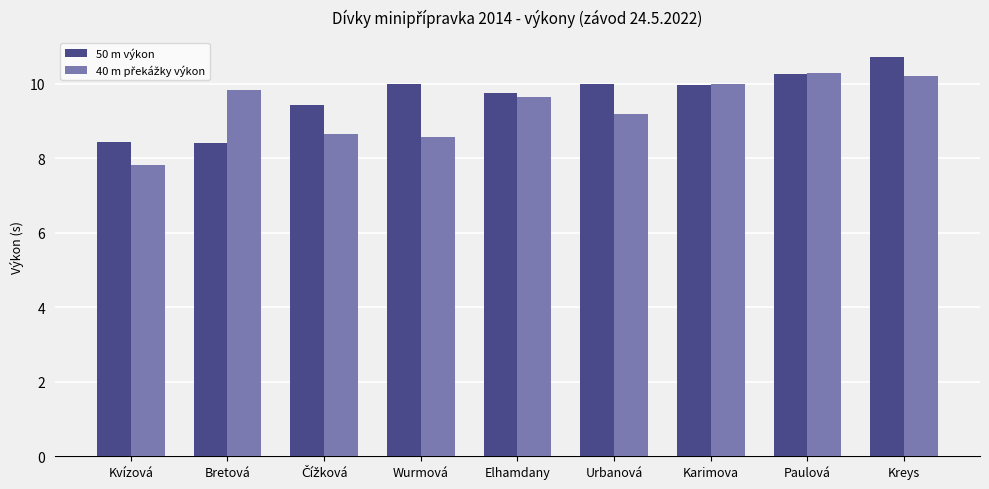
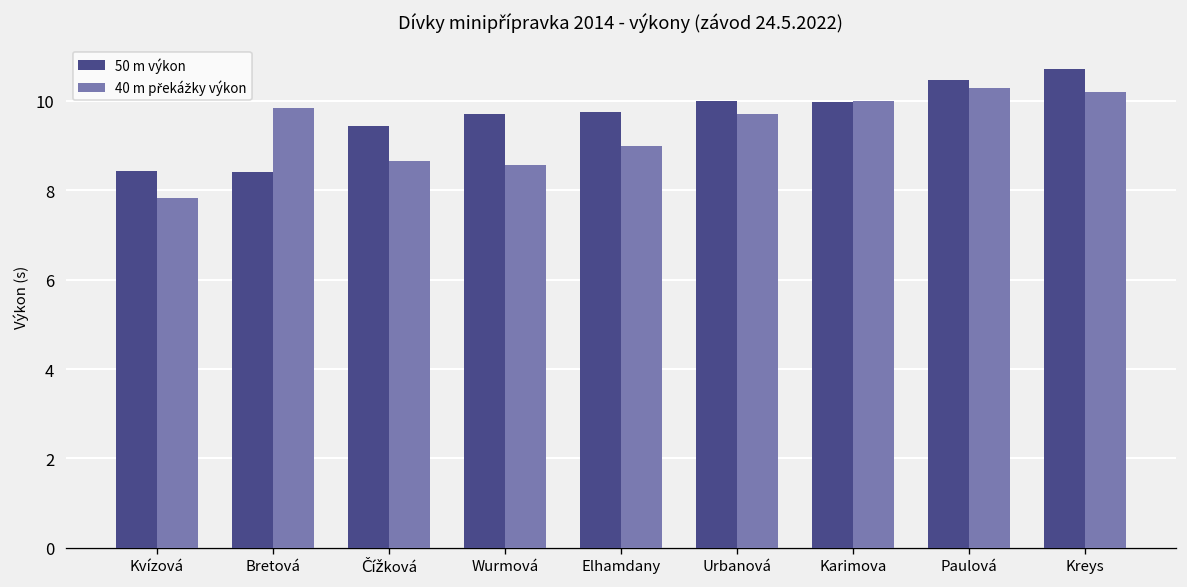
  {
    "50 m výkon": {
      "Kvízová": 8.4,
      "Bretová": 8.4,
      "Čížková": 9.4,
-     "Wurmová": 10.0,
+     "Wurmová": 9.7,
      "Elhamdany": 9.8,
      "Urbanová": 10.0,
      "Karimova": 10.0,
-     "Paulová": 10.3,
+     "Paulová": 10.5,
      "Kreys": 10.7
    },
    "40 m překážky výkon": {
      "Kvízová": 7.8,
      "Bretová": 9.9,
      "Čížková": 8.7,
      "Wurmová": 8.6,
-     "Elhamdany": 9.6,
-     "Urbanová": 9.2,
+     "Elhamdany": 9.0,
+     "Urbanová": 9.7,
      "Karimova": 10.0,
      "Paulová": 10.3,
      "Kreys": 10.2
    }
  }
